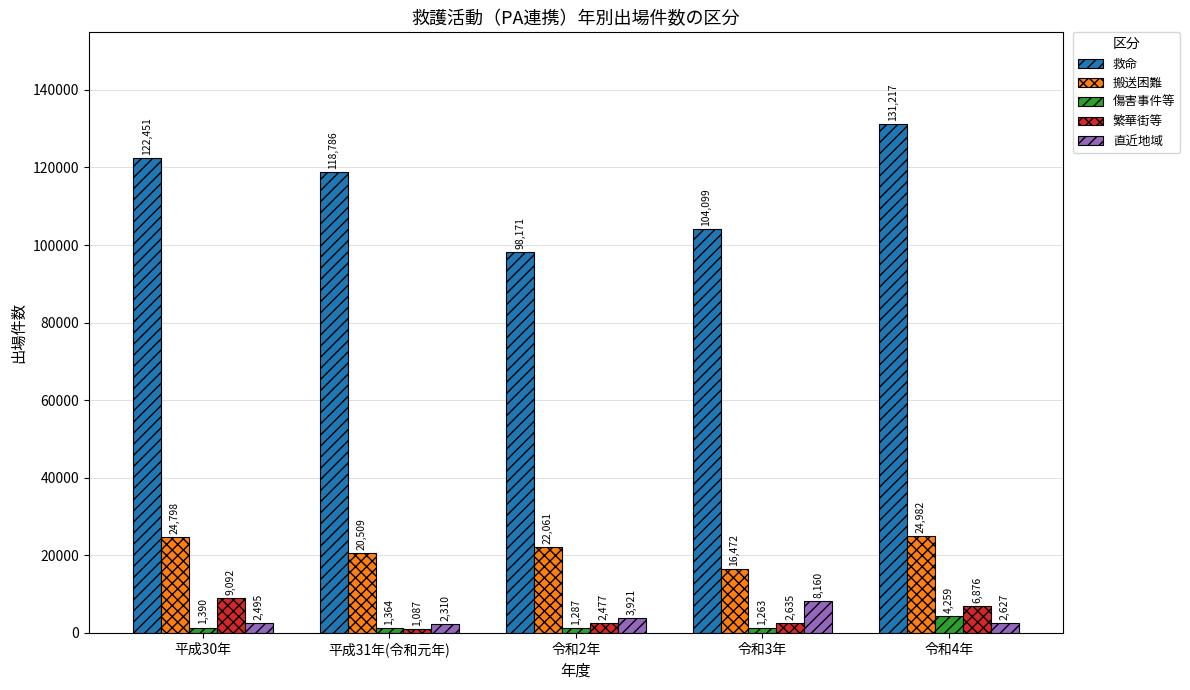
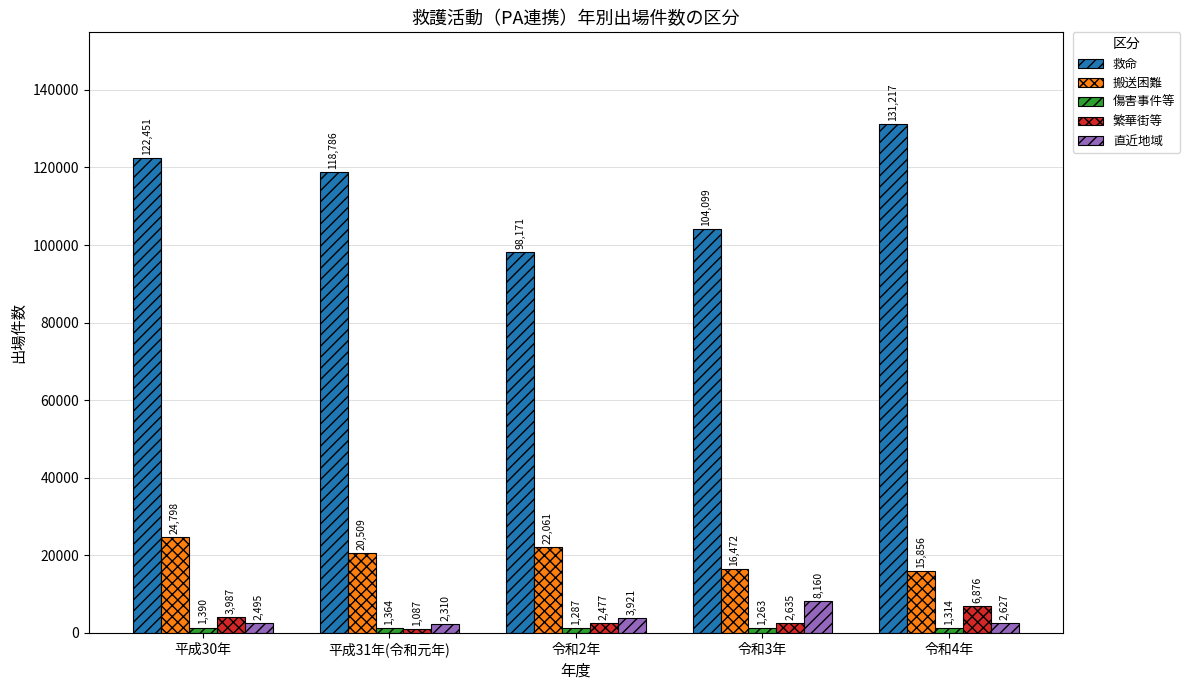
  {
    "救命": {
      "平成30年": "122,451",
      "平成31年(令和元年)": "118,786",
      "令和2年": "98,171",
      "令和3年": "104,099",
      "令和4年": "131,217"
    },
    "搬送困難": {
      "平成30年": "24,798",
      "平成31年(令和元年)": "20,509",
      "令和2年": "22,061",
      "令和3年": "16,472",
-     "令和4年": "24,982"
+     "令和4年": "15,856"
    },
    "傷害事件等": {
      "平成30年": "1,390",
      "平成31年(令和元年)": "1,364",
      "令和2年": "1,287",
      "令和3年": "1,263",
-     "令和4年": "4,259"
+     "令和4年": "1,314"
    },
    "繁華街等": {
-     "平成30年": "9,092",
+     "平成30年": "3,987",
      "平成31年(令和元年)": "1,087",
      "令和2年": "2,477",
      "令和3年": "2,635",
      "令和4年": "6,876"
    },
    "直近地域": {
      "平成30年": "2,495",
      "平成31年(令和元年)": "2,310",
      "令和2年": "3,921",
      "令和3年": "8,160",
      "令和4年": "2,627"
    }
  }
